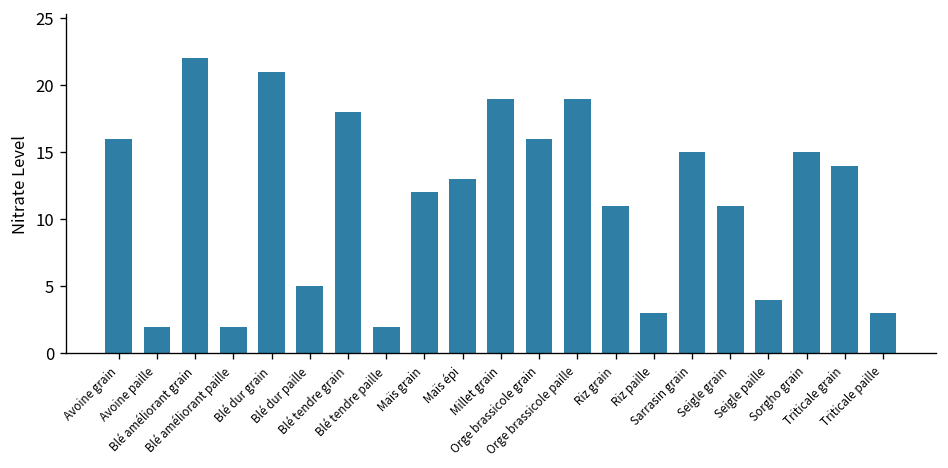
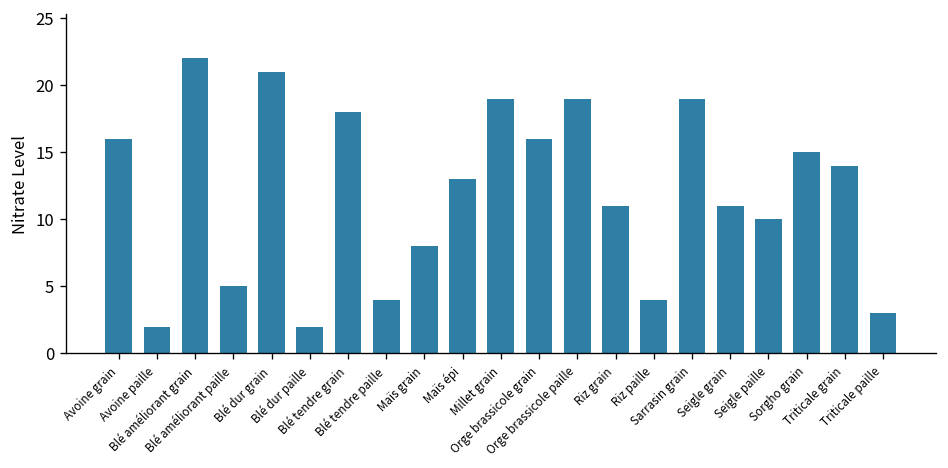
  {
    "Avoine grain": 16,
    "Avoine paille": 2,
    "Blé améliorant grain": 22,
-   "Blé améliorant paille": 2,
+   "Blé améliorant paille": 5,
    "Blé dur grain": 21,
-   "Blé dur paille": 5,
+   "Blé dur paille": 2,
    "Blé tendre grain": 18,
-   "Blé tendre paille": 2,
-   "Maïs grain": 12,
+   "Blé tendre paille": 4,
+   "Maïs grain": 8,
    "Maïs épi": 13,
    "Millet grain": 19,
    "Orge brassicole grain": 16,
    "Orge brassicole paille": 19,
    "Riz grain": 11,
-   "Riz paille": 3,
-   "Sarrasin grain": 15,
+   "Riz paille": 4,
+   "Sarrasin grain": 19,
    "Seigle grain": 11,
-   "Seigle paille": 4,
+   "Seigle paille": 10,
    "Sorgho grain": 15,
    "Triticale grain": 14,
    "Triticale paille": 3
  }
